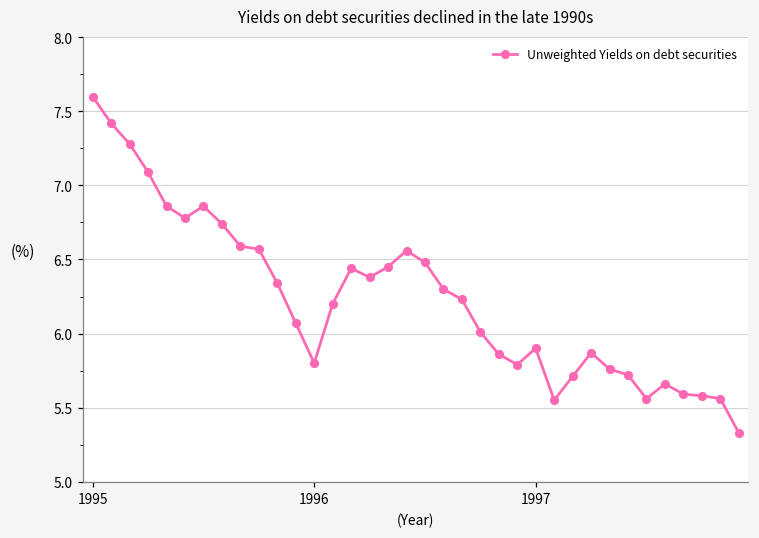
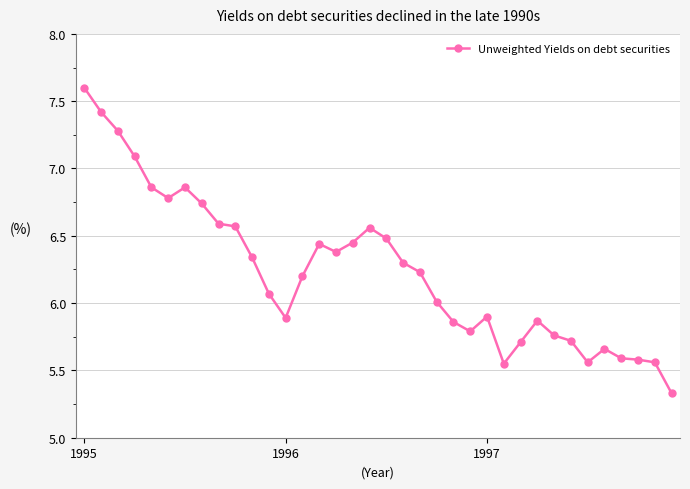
  {
    "1995": 7.60,
-   "1996": 5.80,
+   "1996": 5.89,
    "1997": 5.90
  }
